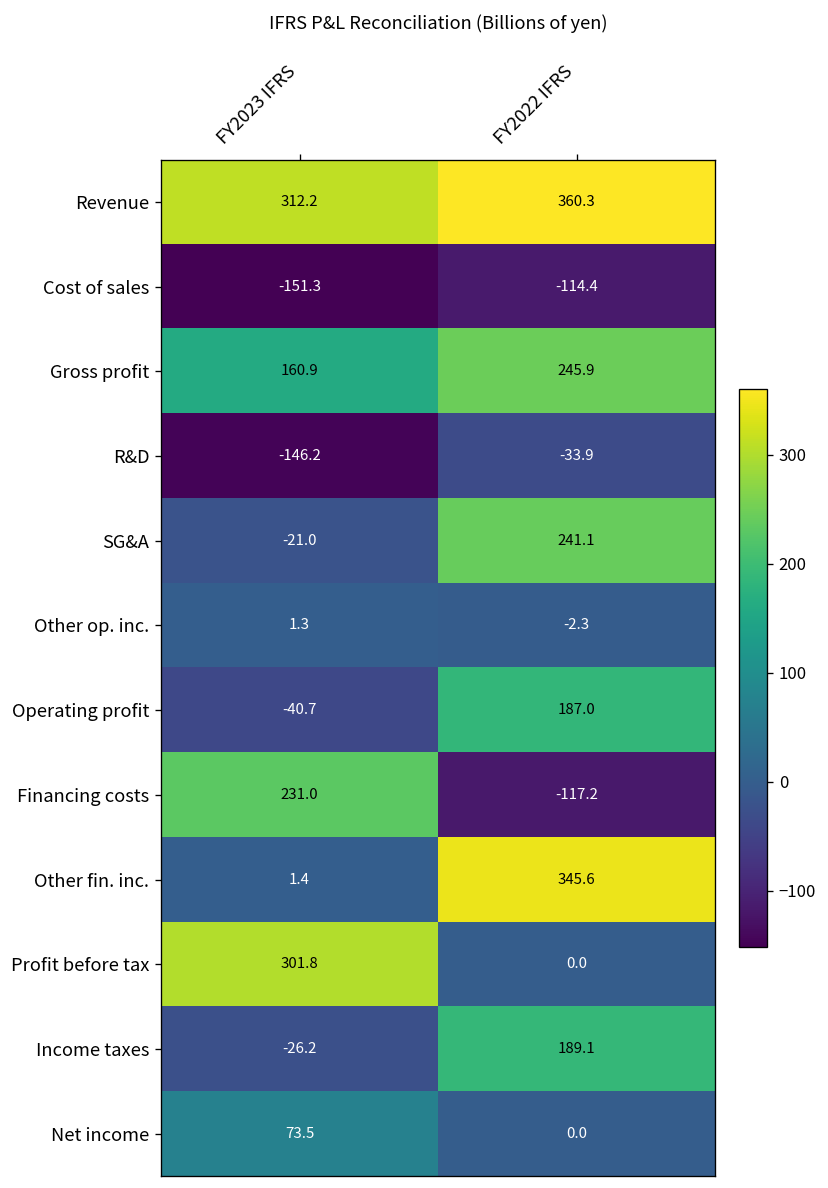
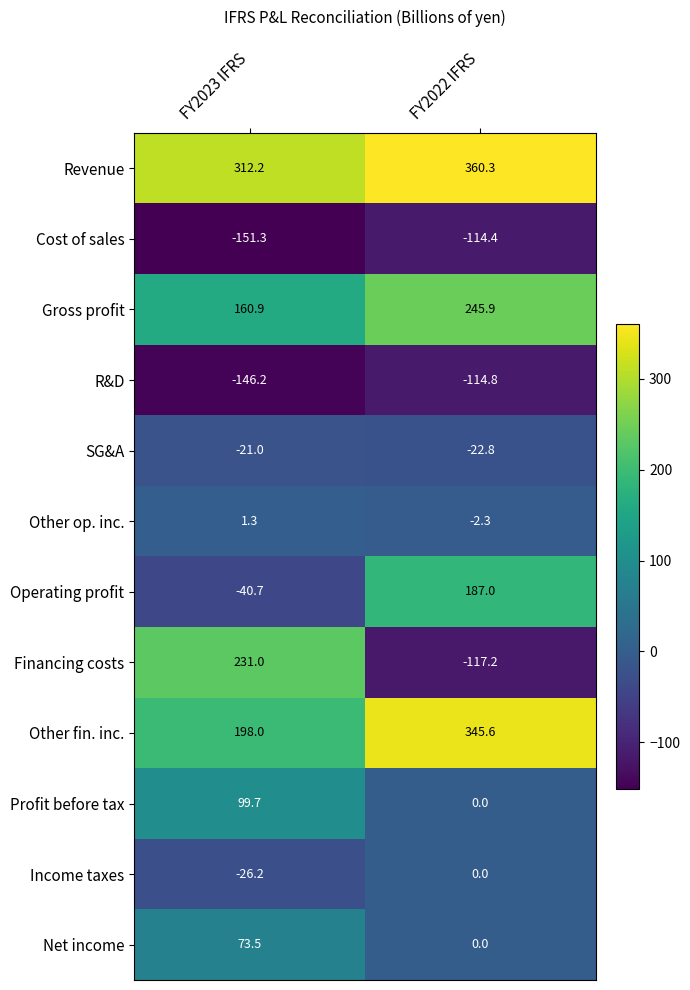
  {
    "Revenue": {
      "FY2023 IFRS": 312.2,
      "FY2022 IFRS": 360.3
    },
    "Cost of sales": {
      "FY2023 IFRS": -151.3,
      "FY2022 IFRS": -114.4
    },
    "Gross profit": {
      "FY2023 IFRS": 160.9,
      "FY2022 IFRS": 245.9
    },
    "R&D": {
      "FY2023 IFRS": -146.2,
-     "FY2022 IFRS": -33.9
+     "FY2022 IFRS": -114.8
    },
    "SG&A": {
      "FY2023 IFRS": -21.0,
-     "FY2022 IFRS": 241.1
+     "FY2022 IFRS": -22.8
    },
    "Other op. inc.": {
      "FY2023 IFRS": 1.3,
      "FY2022 IFRS": -2.3
    },
    "Operating profit": {
      "FY2023 IFRS": -40.7,
      "FY2022 IFRS": 187.0
    },
    "Financing costs": {
      "FY2023 IFRS": 231.0,
      "FY2022 IFRS": -117.2
    },
    "Other fin. inc.": {
-     "FY2023 IFRS": 1.4,
+     "FY2023 IFRS": 198.0,
      "FY2022 IFRS": 345.6
    },
    "Profit before tax": {
-     "FY2023 IFRS": 301.8,
+     "FY2023 IFRS": 99.7,
      "FY2022 IFRS": 0.0
    },
    "Income taxes": {
      "FY2023 IFRS": -26.2,
-     "FY2022 IFRS": 189.1
+     "FY2022 IFRS": 0.0
    },
    "Net income": {
      "FY2023 IFRS": 73.5,
      "FY2022 IFRS": 0.0
    }
  }
